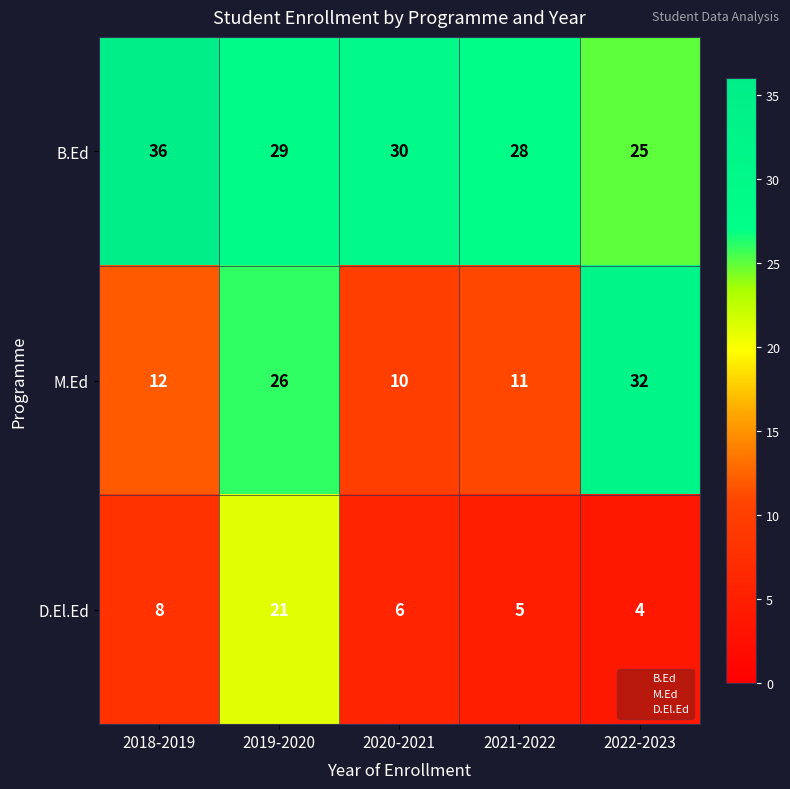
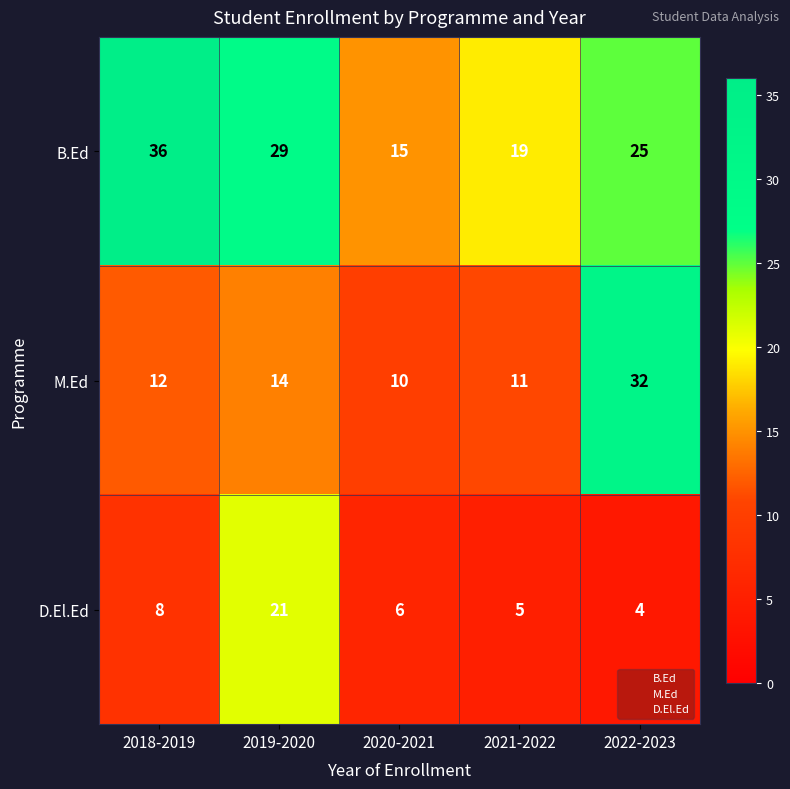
  {
    "B.Ed": {
      "2018-2019": 36,
      "2019-2020": 29,
-     "2020-2021": 30,
-     "2021-2022": 28,
+     "2020-2021": 15,
+     "2021-2022": 19,
      "2022-2023": 25
    },
    "M.Ed": {
      "2018-2019": 12,
-     "2019-2020": 26,
+     "2019-2020": 14,
      "2020-2021": 10,
      "2021-2022": 11,
      "2022-2023": 32
    },
    "D.El.Ed": {
      "2018-2019": 8,
      "2019-2020": 21,
      "2020-2021": 6,
      "2021-2022": 5,
      "2022-2023": 4
    }
  }
